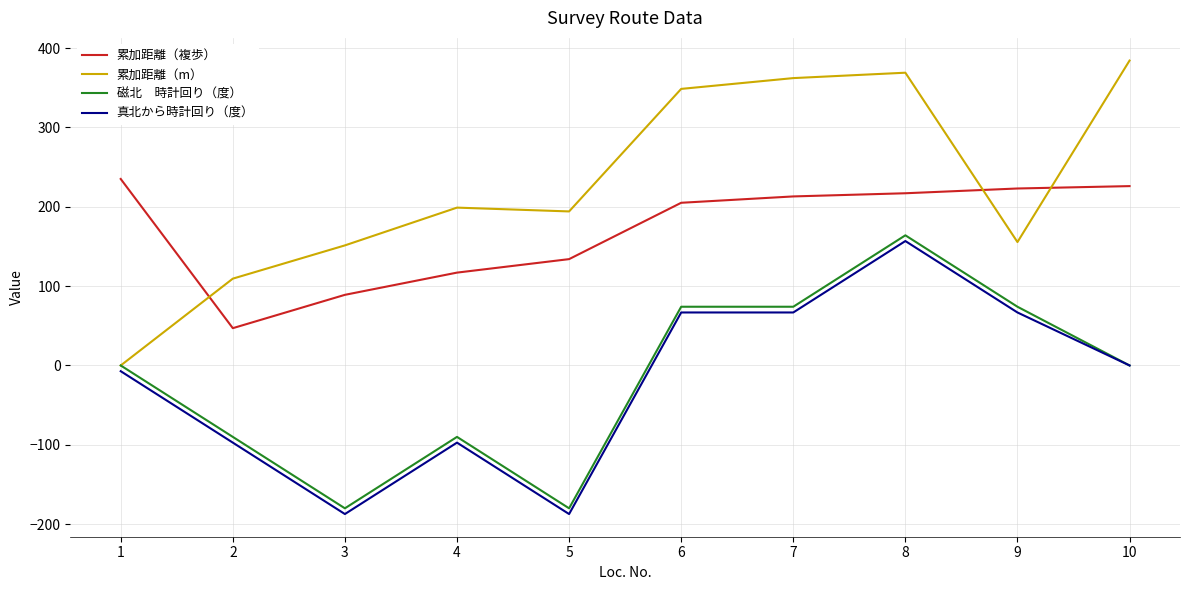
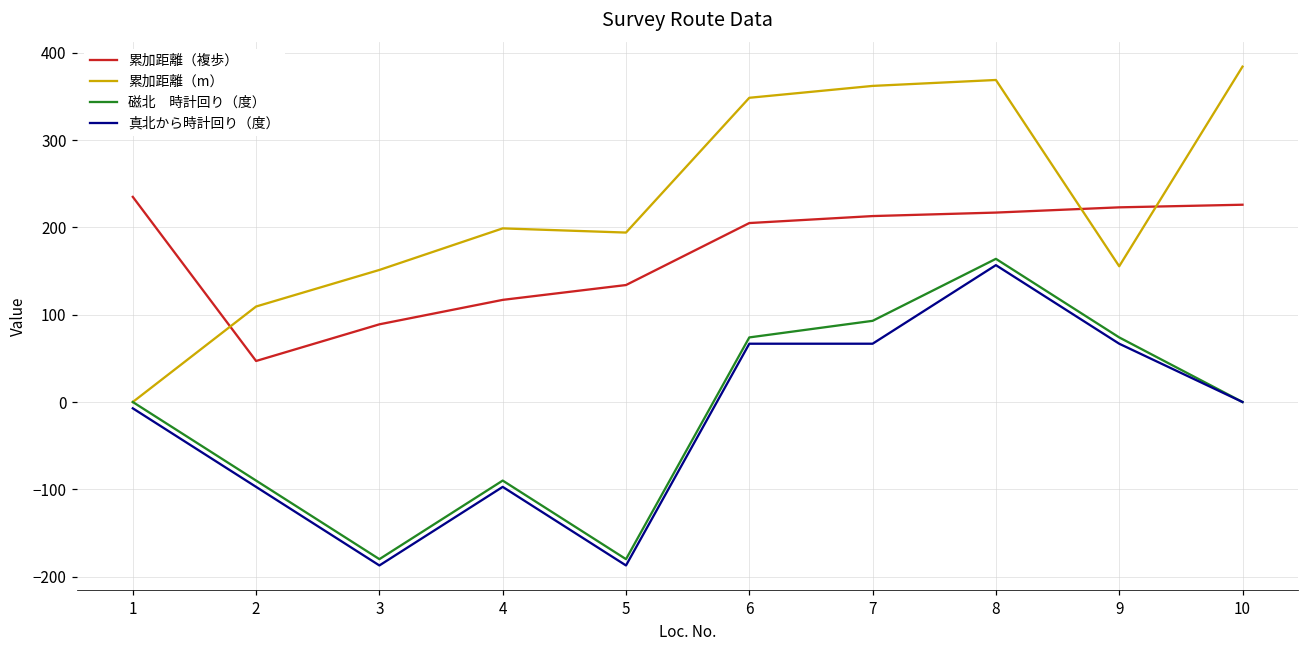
  {
    "累加距離（複歩）": {
      "1": 240,
      "2": 50,
      "3": 90,
      "4": 120,
      "5": 130,
      "6": 210,
      "7": 210,
      "8": 220,
      "9": 220,
      "10": 230
    },
    "累加距離（m）": {
      "2": 110,
      "3": 150,
      "4": 200,
      "5": 190,
      "6": 350,
      "7": 360,
      "8": 370,
      "9": 160,
      "10": 380
    },
    "磁北 時計回り（度）": {
      "2": -90,
      "3": -180,
      "4": -90,
      "5": -180,
      "6": 70,
-     "7": 70,
+     "7": 90,
      "8": 160,
      "9": 70
    },
    "真北から時計回り（度）": {
      "1": -10,
      "2": -100,
      "3": -190,
      "4": -100,
      "5": -190,
      "6": 70,
      "7": 70,
      "8": 160,
      "9": 70
    }
  }
